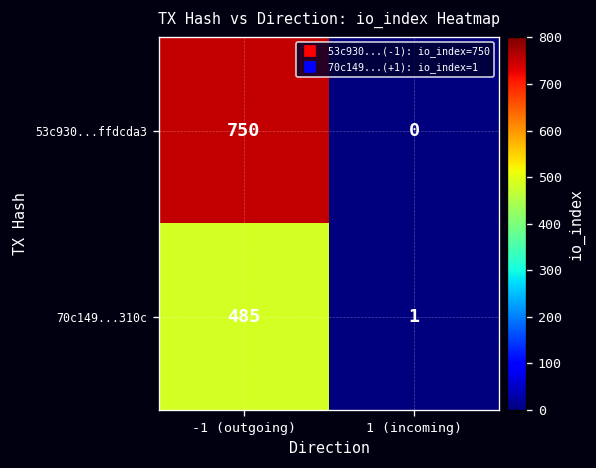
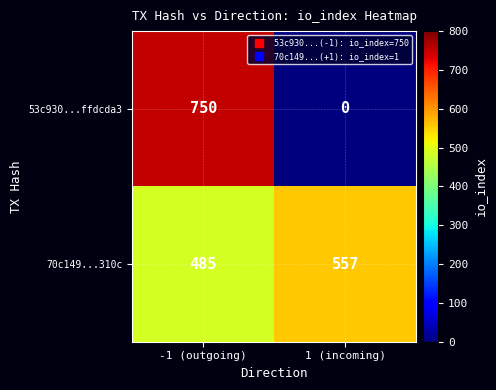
  {
    "53c930...ffdcda3": {
      "-1 (outgoing)": 750,
      "1 (incoming)": 0
    },
    "70c149...310c": {
      "-1 (outgoing)": 485,
-     "1 (incoming)": 1
+     "1 (incoming)": 557
    }
  }
